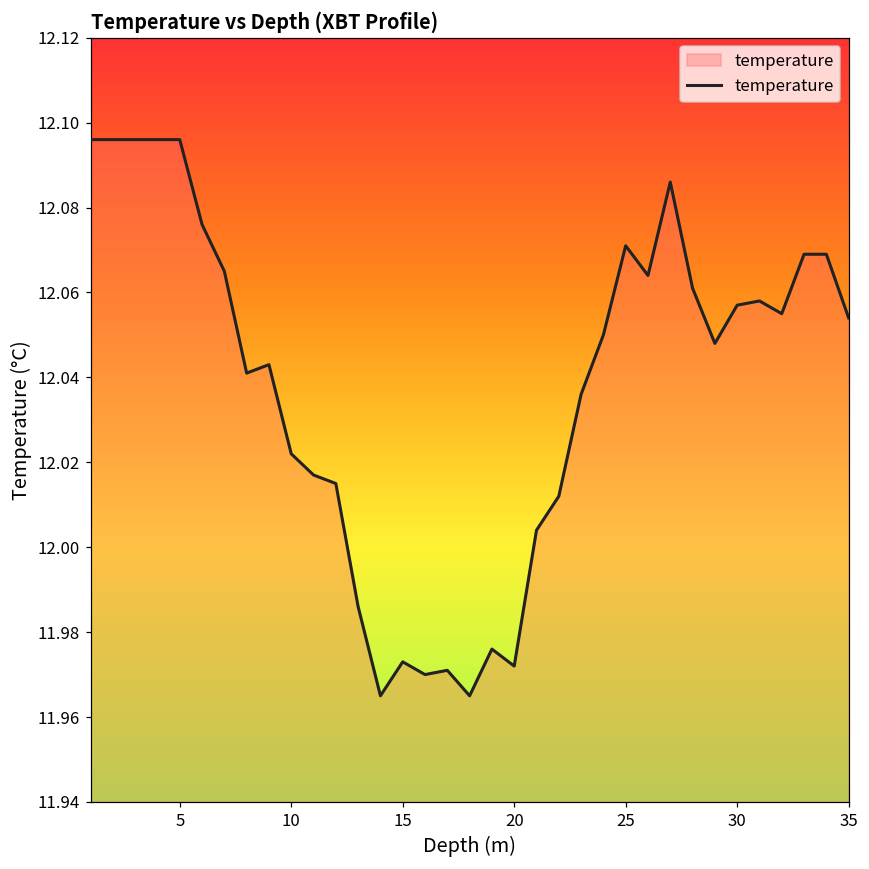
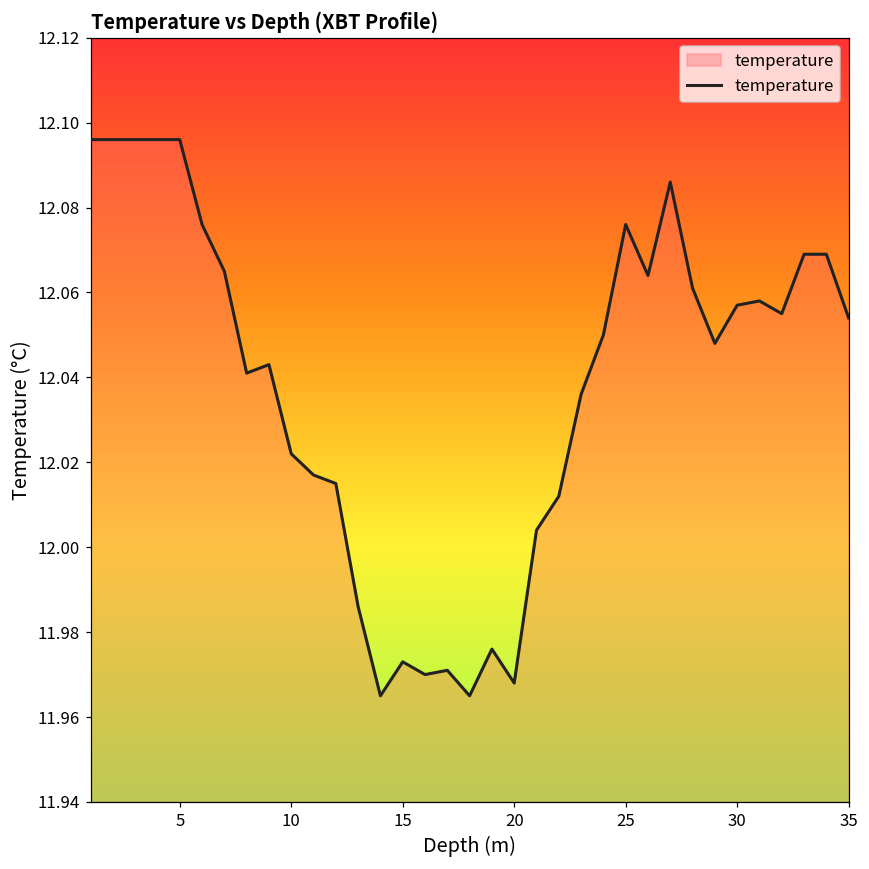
  {
    "5": 12.096,
    "10": 12.022,
    "15": 11.973,
-   "20": 11.972,
-   "25": 12.071,
+   "20": 11.968,
+   "25": 12.076,
    "30": 12.057,
    "35": 12.054
  }
